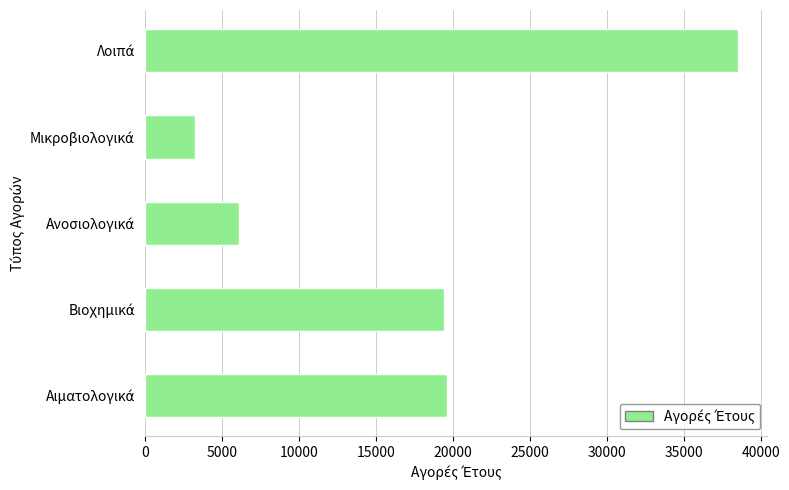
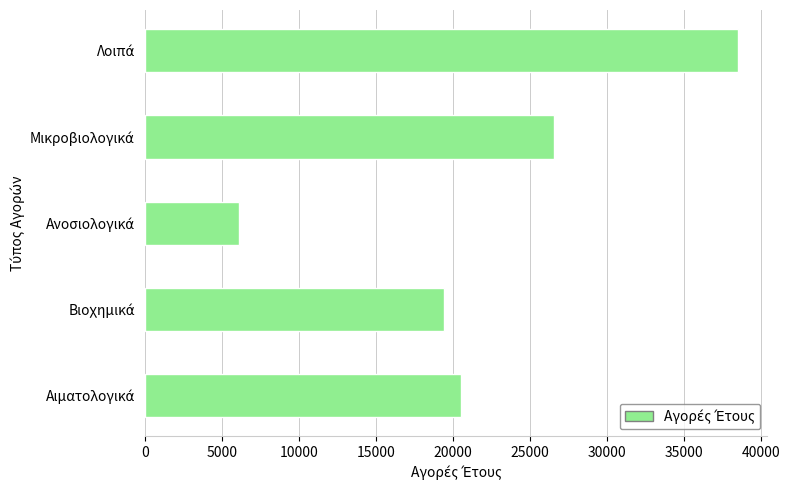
  {
    "Λοιπά": 38500,
-   "Μικροβιολογικά": 3200,
+   "Μικροβιολογικά": 26600,
    "Ανοσιολογικά": 6100,
    "Βιοχημικά": 19500,
-   "Αιματολογικά": 19600
+   "Αιματολογικά": 20500
  }
